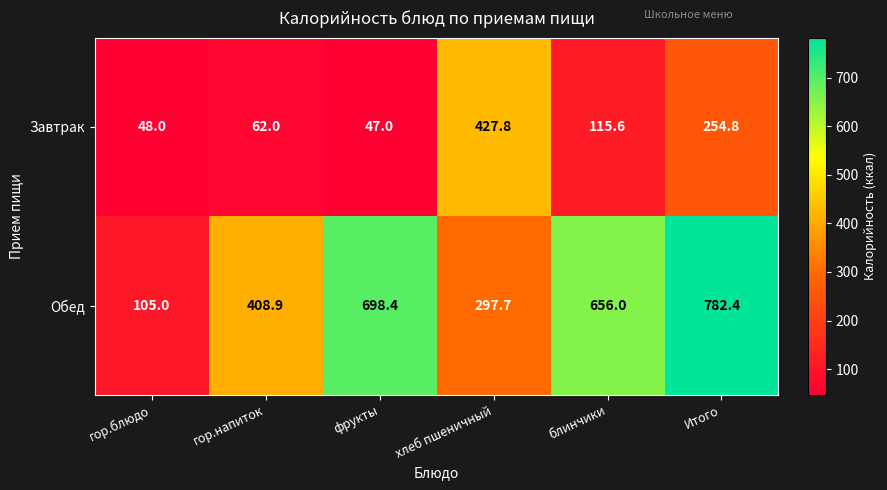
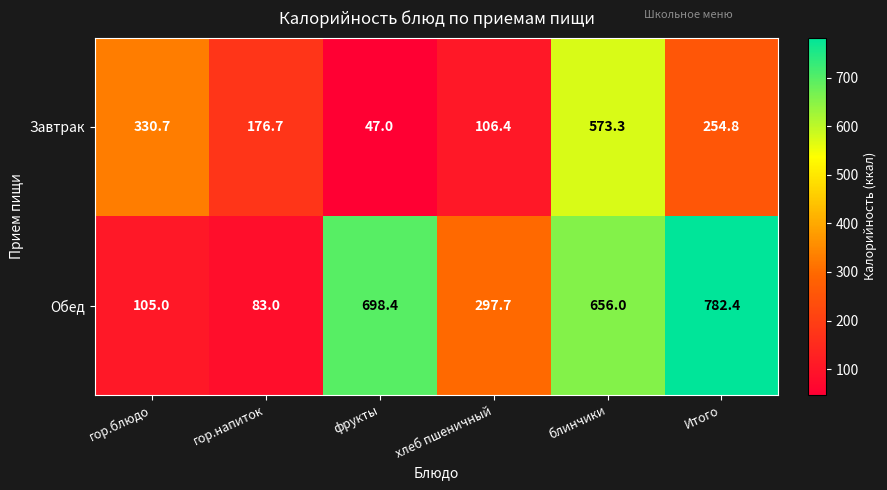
  {
    "Завтрак": {
-     "гор.блюдо": 48.0,
-     "гор.напиток": 62.0,
+     "гор.блюдо": 330.7,
+     "гор.напиток": 176.7,
      "фрукты": 47.0,
-     "хлеб пшеничный": 427.8,
-     "блинчики": 115.6,
+     "хлеб пшеничный": 106.4,
+     "блинчики": 573.3,
      "Итого": 254.8
    },
    "Обед": {
      "гор.блюдо": 105.0,
-     "гор.напиток": 408.9,
+     "гор.напиток": 83.0,
      "фрукты": 698.4,
      "хлеб пшеничный": 297.7,
      "блинчики": 656.0,
      "Итого": 782.4
    }
  }
